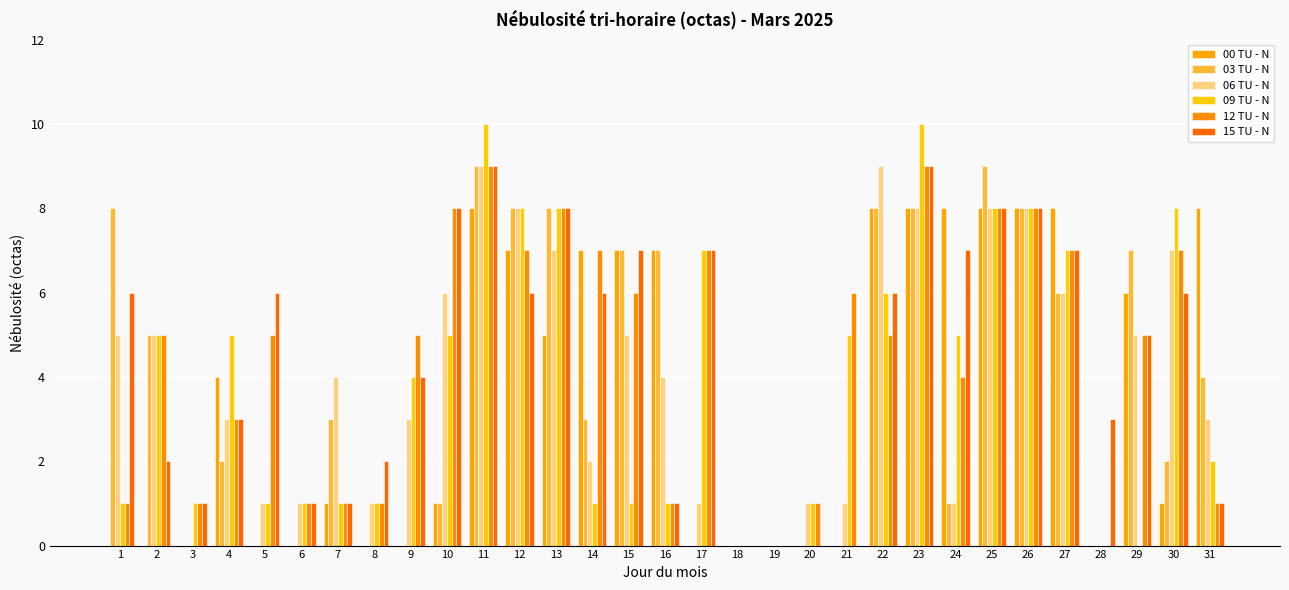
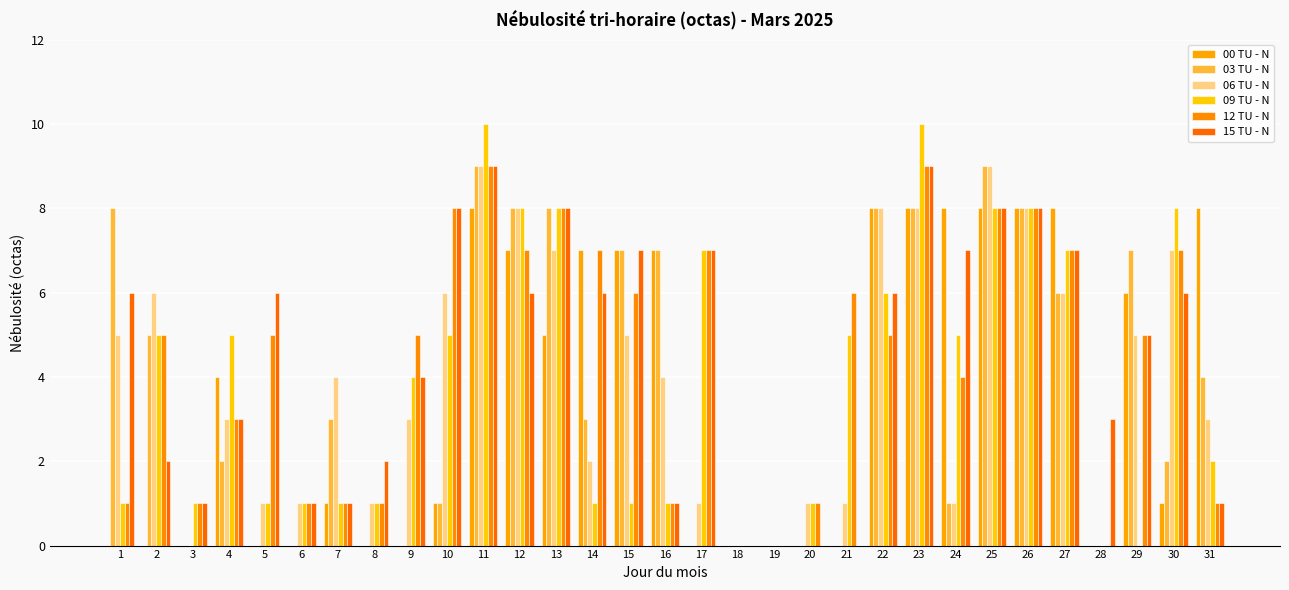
  {
    "06 TU - N": {
      "1": 5,
-     "2": 5,
+     "2": 6,
      "3": 0,
      "4": 3,
      "5": 1,
      "6": 1,
      "7": 4,
      "8": 1,
      "9": 3,
      "10": 6,
      "11": 9,
      "12": 8,
      "13": 7,
      "14": 2,
      "15": 5,
      "16": 4,
      "17": 1,
      "18": 0,
      "19": 0,
      "20": 1,
      "21": 1,
-     "22": 9,
+     "22": 8,
      "23": 8,
      "24": 1,
-     "25": 8,
+     "25": 9,
      "26": 8,
      "27": 6,
      "28": 0,
      "29": 5,
      "30": 7,
      "31": 3
    }
  }
